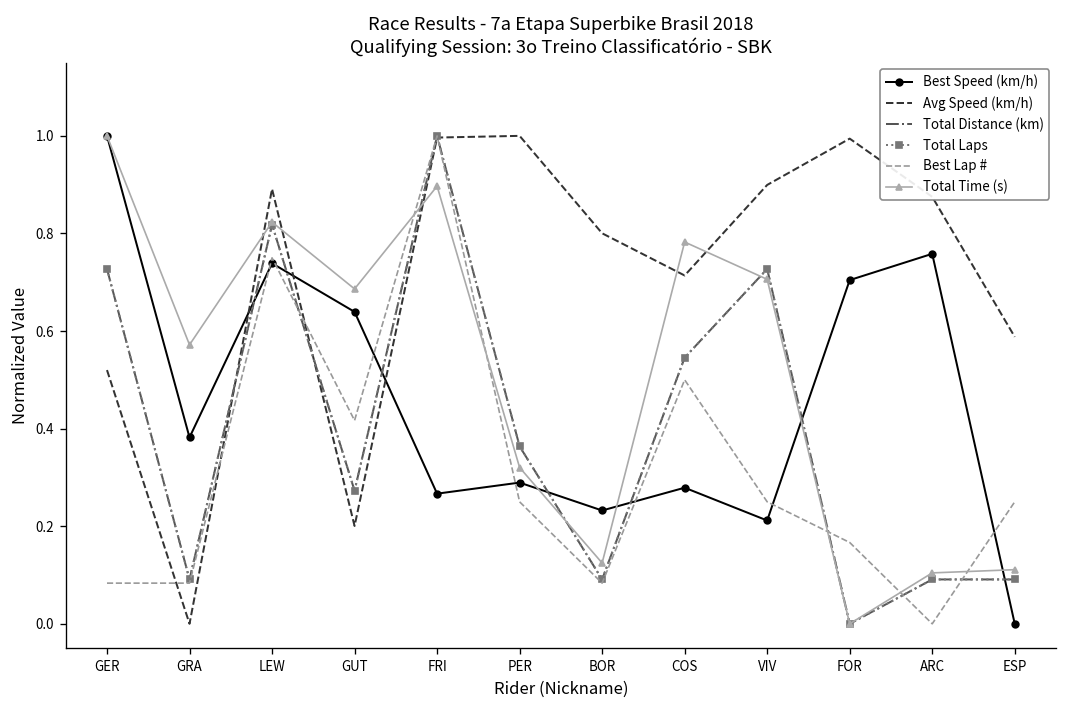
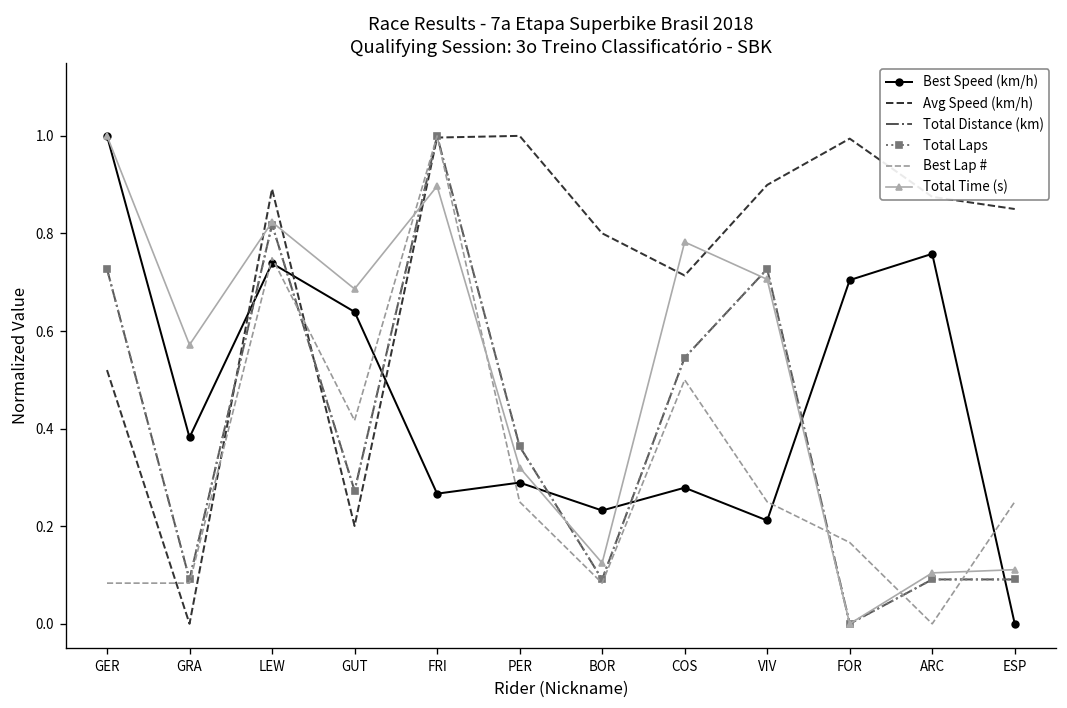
  {
    "Best Speed (km/h)": {
      "GRA": 0.38,
      "LEW": 0.74,
      "GUT": 0.64,
      "FRI": 0.27,
      "PER": 0.29,
      "BOR": 0.23,
      "COS": 0.28,
      "VIV": 0.21,
      "FOR": 0.70,
      "ARC": 0.76,
      "ESP": 0.00
    },
    "Avg Speed (km/h)": {
      "GER": 0.52,
      "GRA": 0.00,
      "LEW": 0.89,
      "GUT": 0.20,
      "PER": 1.00,
      "BOR": 0.80,
      "COS": 0.71,
      "VIV": 0.90,
      "FOR": 0.99,
      "ARC": 0.88,
-     "ESP": 0.59
+     "ESP": 0.85
    }
  }
